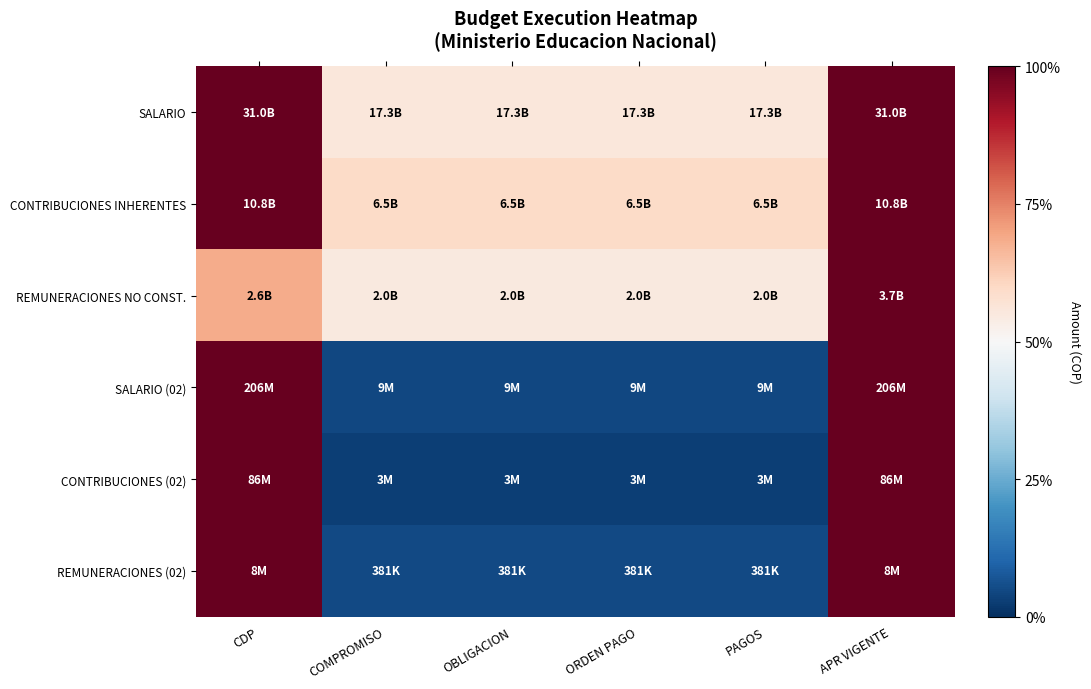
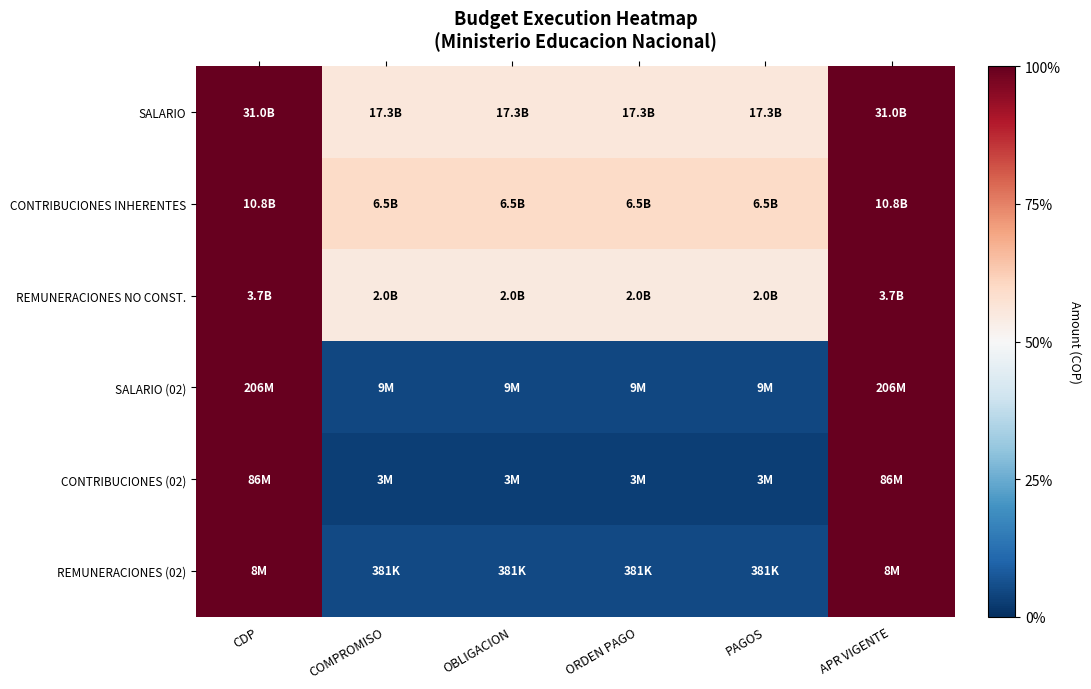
  {
    "SALARIO": {
      "CDP": "31.0B",
      "COMPROMISO": "17.3B",
      "OBLIGACION": "17.3B",
      "ORDEN PAGO": "17.3B",
      "PAGOS": "17.3B",
      "APR VIGENTE": "31.0B"
    },
    "CONTRIBUCIONES INHERENTES": {
      "CDP": "10.8B",
      "COMPROMISO": "6.5B",
      "OBLIGACION": "6.5B",
      "ORDEN PAGO": "6.5B",
      "PAGOS": "6.5B",
      "APR VIGENTE": "10.8B"
    },
    "REMUNERACIONES NO CONST.": {
-     "CDP": "2.6B",
+     "CDP": "3.7B",
      "COMPROMISO": "2.0B",
      "OBLIGACION": "2.0B",
      "ORDEN PAGO": "2.0B",
      "PAGOS": "2.0B",
      "APR VIGENTE": "3.7B"
    },
    "SALARIO (02)": {
      "CDP": "206M",
      "COMPROMISO": "9M",
      "OBLIGACION": "9M",
      "ORDEN PAGO": "9M",
      "PAGOS": "9M",
      "APR VIGENTE": "206M"
    },
    "CONTRIBUCIONES (02)": {
      "CDP": "86M",
      "COMPROMISO": "3M",
      "OBLIGACION": "3M",
      "ORDEN PAGO": "3M",
      "PAGOS": "3M",
      "APR VIGENTE": "86M"
    },
    "REMUNERACIONES (02)": {
      "CDP": "8M",
      "COMPROMISO": "381K",
      "OBLIGACION": "381K",
      "ORDEN PAGO": "381K",
      "PAGOS": "381K",
      "APR VIGENTE": "8M"
    }
  }
